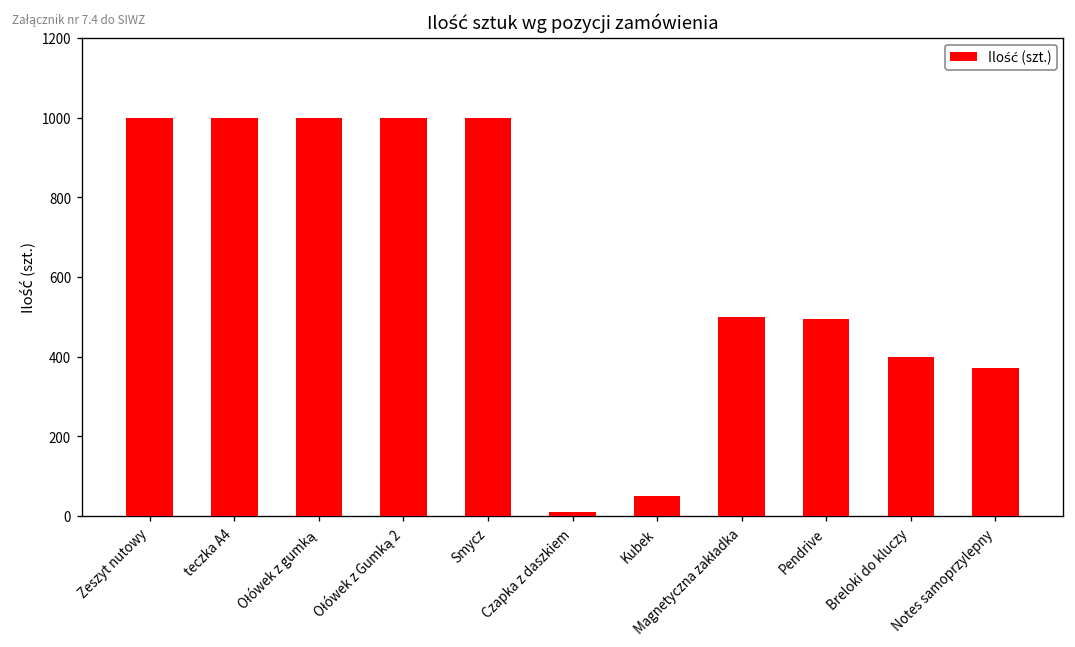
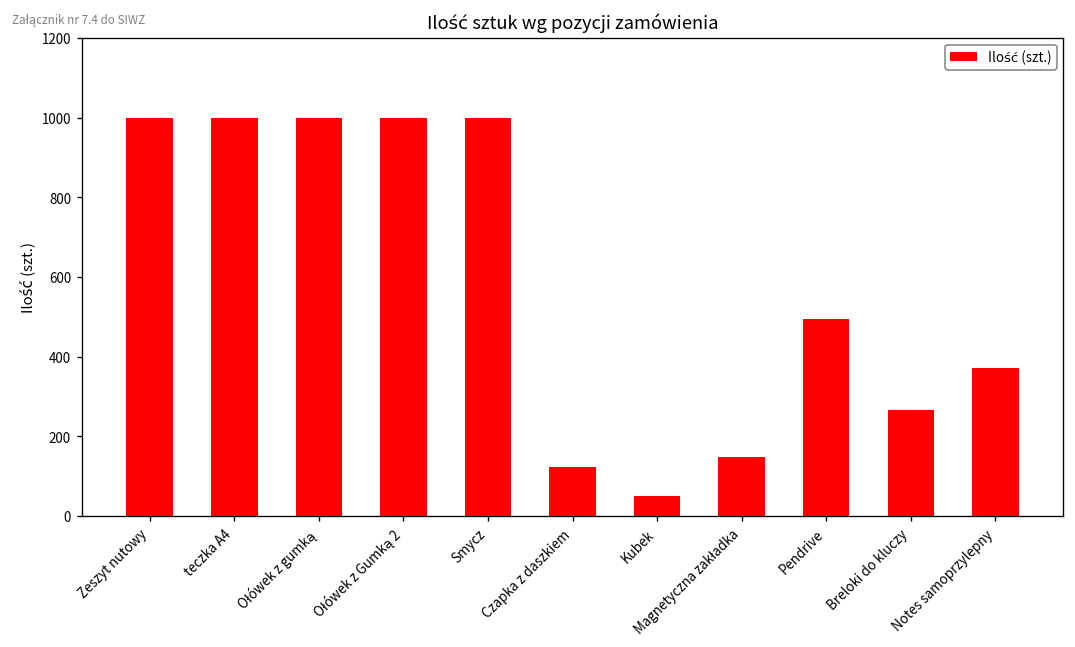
  {
    "Zeszyt nutowy": 1000,
    "teczka A4": 1000,
    "Ołówek z gumką": 1000,
    "Ołówek z Gumką 2": 1000,
    "Smycz": 1000,
-   "Czapka z daszkiem": 10,
+   "Czapka z daszkiem": 120,
    "Kubek": 50,
-   "Magnetyczna zakładka": 500,
+   "Magnetyczna zakładka": 150,
    "Pendrive": 490,
-   "Breloki do kluczy": 400,
+   "Breloki do kluczy": 270,
    "Notes samoprzylepny": 370
  }
